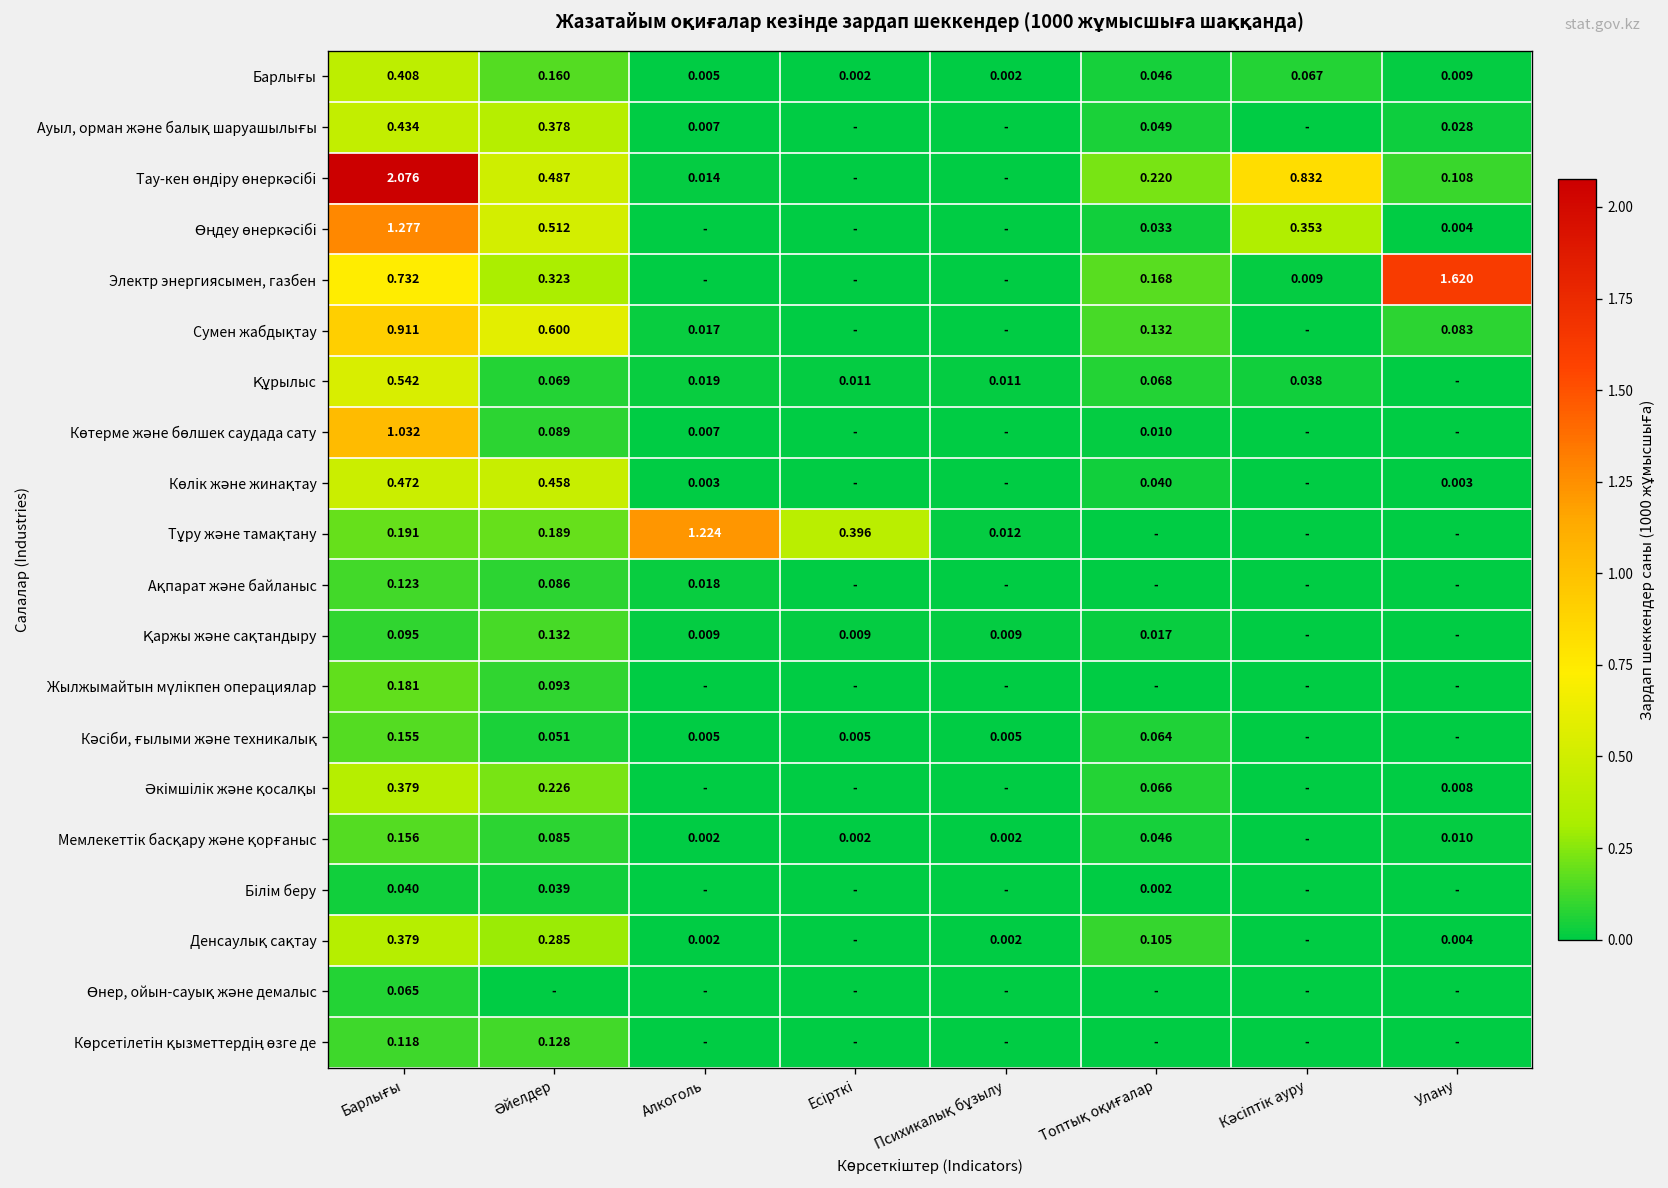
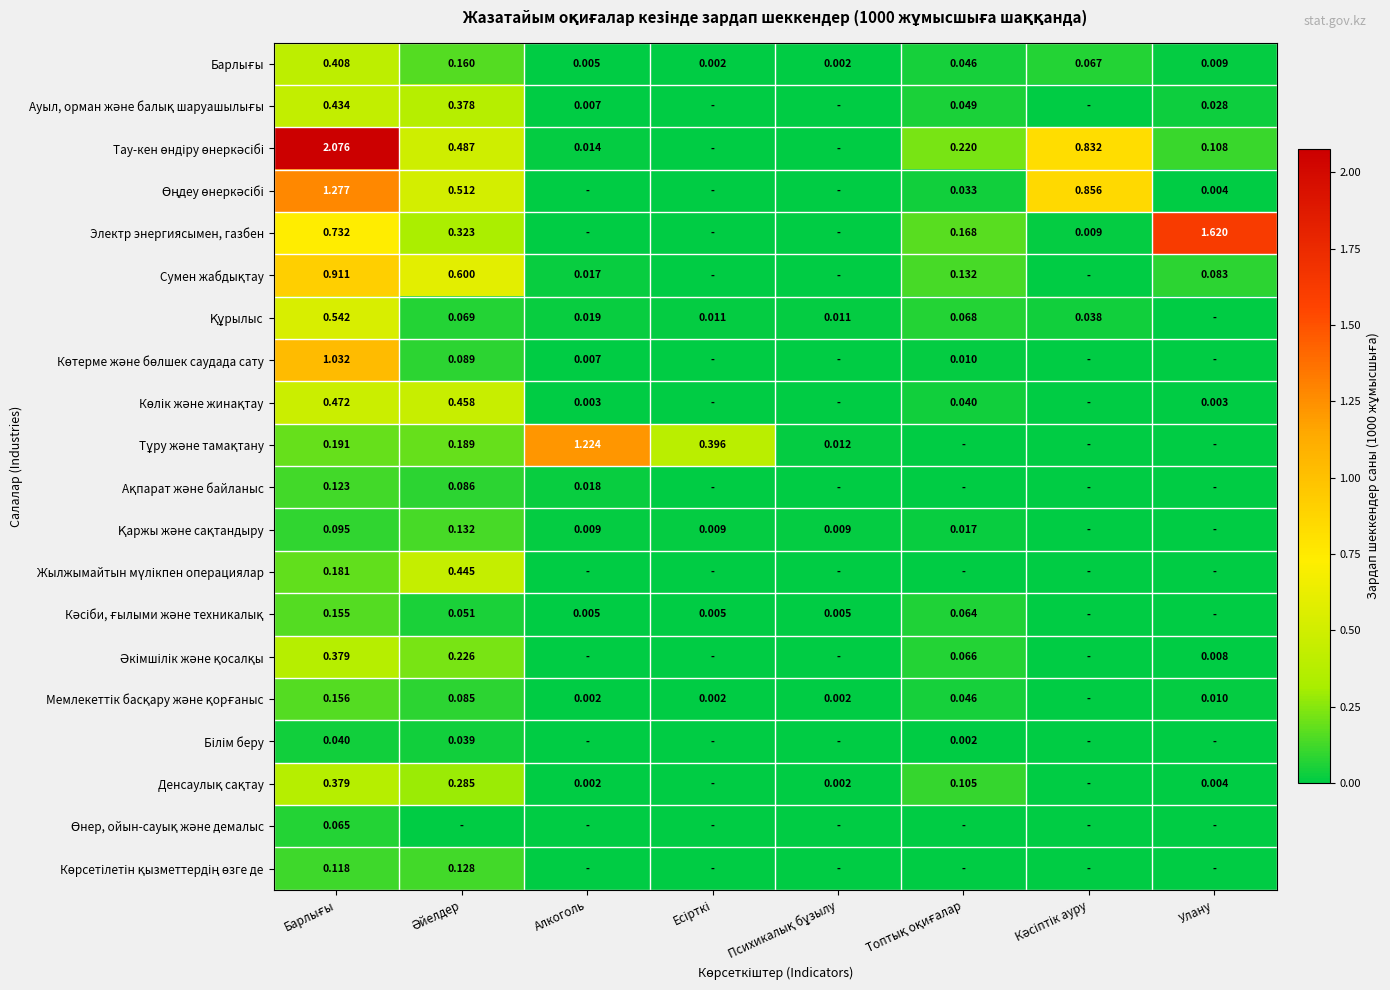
  {
    "Барлығы": {
      "Барлығы": 0.408,
      "Әйелдер": 0.160,
      "Алкоголь": 0.005,
      "Есірткі": 0.002,
      "Психикалық бұзылу": 0.002,
      "Топтық оқиғалар": 0.046,
      "Кәсіптік ауру": 0.067,
      "Улану": 0.009
    },
    "Ауыл, орман және балық шаруашылығы": {
      "Барлығы": 0.434,
      "Әйелдер": 0.378,
      "Алкоголь": 0.007,
      "Топтық оқиғалар": 0.049,
      "Улану": 0.028
    },
    "Тау-кен өндіру өнеркәсібі": {
      "Барлығы": 2.076,
      "Әйелдер": 0.487,
      "Алкоголь": 0.014,
      "Топтық оқиғалар": 0.220,
      "Кәсіптік ауру": 0.832,
      "Улану": 0.108
    },
    "Өңдеу өнеркәсібі": {
      "Барлығы": 1.277,
      "Әйелдер": 0.512,
      "Топтық оқиғалар": 0.033,
-     "Кәсіптік ауру": 0.353,
+     "Кәсіптік ауру": 0.856,
      "Улану": 0.004
    },
    "Электр энергиясымен, газбен": {
      "Барлығы": 0.732,
      "Әйелдер": 0.323,
      "Топтық оқиғалар": 0.168,
      "Кәсіптік ауру": 0.009,
      "Улану": 1.620
    },
    "Сумен жабдықтау": {
      "Барлығы": 0.911,
      "Әйелдер": 0.600,
      "Алкоголь": 0.017,
      "Топтық оқиғалар": 0.132,
      "Улану": 0.083
    },
    "Құрылыс": {
      "Барлығы": 0.542,
      "Әйелдер": 0.069,
      "Алкоголь": 0.019,
      "Есірткі": 0.011,
      "Психикалық бұзылу": 0.011,
      "Топтық оқиғалар": 0.068,
      "Кәсіптік ауру": 0.038
    },
    "Көтерме және бөлшек саудада сату": {
      "Барлығы": 1.032,
      "Әйелдер": 0.089,
      "Алкоголь": 0.007,
      "Топтық оқиғалар": 0.010
    },
    "Көлік және жинақтау": {
      "Барлығы": 0.472,
      "Әйелдер": 0.458,
      "Алкоголь": 0.003,
      "Топтық оқиғалар": 0.040,
      "Улану": 0.003
    },
    "Тұру және тамақтану": {
      "Барлығы": 0.191,
      "Әйелдер": 0.189,
      "Алкоголь": 1.224,
      "Есірткі": 0.396,
      "Психикалық бұзылу": 0.012
    },
    "Ақпарат және байланыс": {
      "Барлығы": 0.123,
      "Әйелдер": 0.086,
      "Алкоголь": 0.018
    },
    "Қаржы және сақтандыру": {
      "Барлығы": 0.095,
      "Әйелдер": 0.132,
      "Алкоголь": 0.009,
      "Есірткі": 0.009,
      "Психикалық бұзылу": 0.009,
      "Топтық оқиғалар": 0.017
    },
    "Жылжымайтын мүлікпен операциялар": {
      "Барлығы": 0.181,
-     "Әйелдер": 0.093
+     "Әйелдер": 0.445
    },
    "Кәсіби, ғылыми және техникалық": {
      "Барлығы": 0.155,
      "Әйелдер": 0.051,
      "Алкоголь": 0.005,
      "Есірткі": 0.005,
      "Психикалық бұзылу": 0.005,
      "Топтық оқиғалар": 0.064
    },
    "Әкімшілік және қосалқы": {
      "Барлығы": 0.379,
      "Әйелдер": 0.226,
      "Топтық оқиғалар": 0.066,
      "Улану": 0.008
    },
    "Мемлекеттік басқару және қорғаныс": {
      "Барлығы": 0.156,
      "Әйелдер": 0.085,
      "Алкоголь": 0.002,
      "Есірткі": 0.002,
      "Психикалық бұзылу": 0.002,
      "Топтық оқиғалар": 0.046,
      "Улану": 0.010
    },
    "Білім беру": {
      "Барлығы": 0.040,
      "Әйелдер": 0.039,
      "Топтық оқиғалар": 0.002
    },
    "Денсаулық сақтау": {
      "Барлығы": 0.379,
      "Әйелдер": 0.285,
      "Алкоголь": 0.002,
      "Психикалық бұзылу": 0.002,
      "Топтық оқиғалар": 0.105,
      "Улану": 0.004
    },
    "Өнер, ойын-сауық және демалыс": {
      "Барлығы": 0.065
    },
    "Көрсетілетін қызметтердің өзге де": {
      "Барлығы": 0.118,
      "Әйелдер": 0.128
    }
  }
